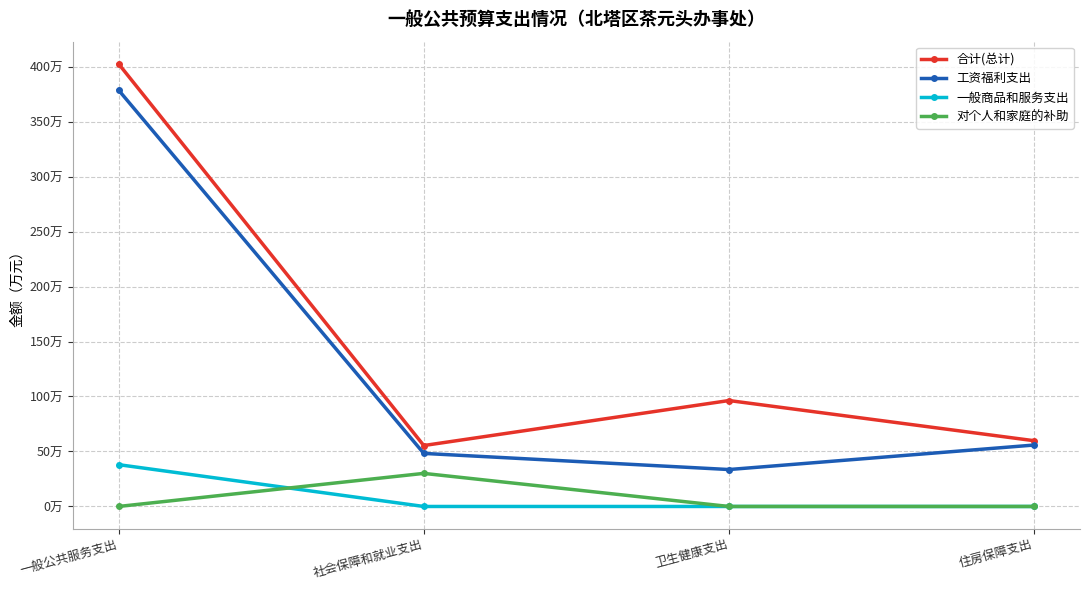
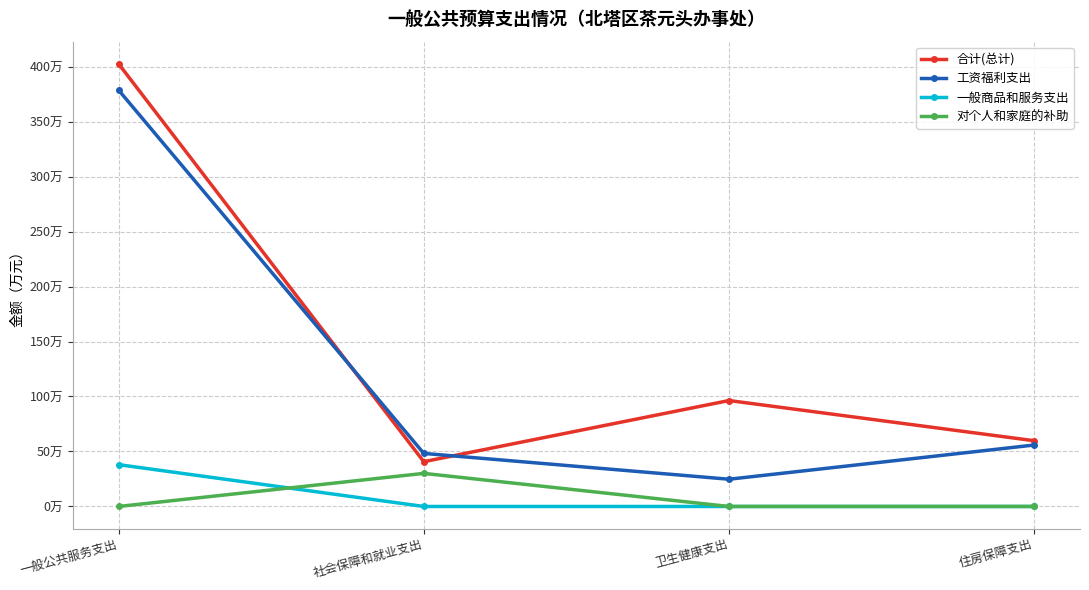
  {
    "合计(总计)": {
      "一般公共服务支出": "403万",
-     "社会保障和就业支出": "55万",
+     "社会保障和就业支出": "41万",
      "卫生健康支出": "96万",
      "住房保障支出": "60万"
    },
    "工资福利支出": {
      "一般公共服务支出": "379万",
      "社会保障和就业支出": "48万",
-     "卫生健康支出": "34万",
+     "卫生健康支出": "25万",
      "住房保障支出": "56万"
    },
    "一般商品和服务支出": {
      "一般公共服务支出": "38万",
      "社会保障和就业支出": "0万"
    },
    "对个人和家庭的补助": {
      "一般公共服务支出": "0万",
      "社会保障和就业支出": "30万"
    }
  }
